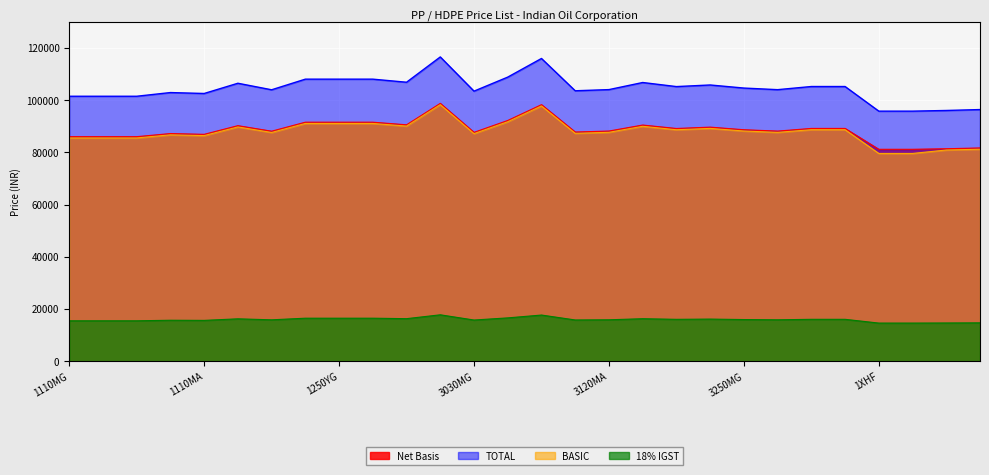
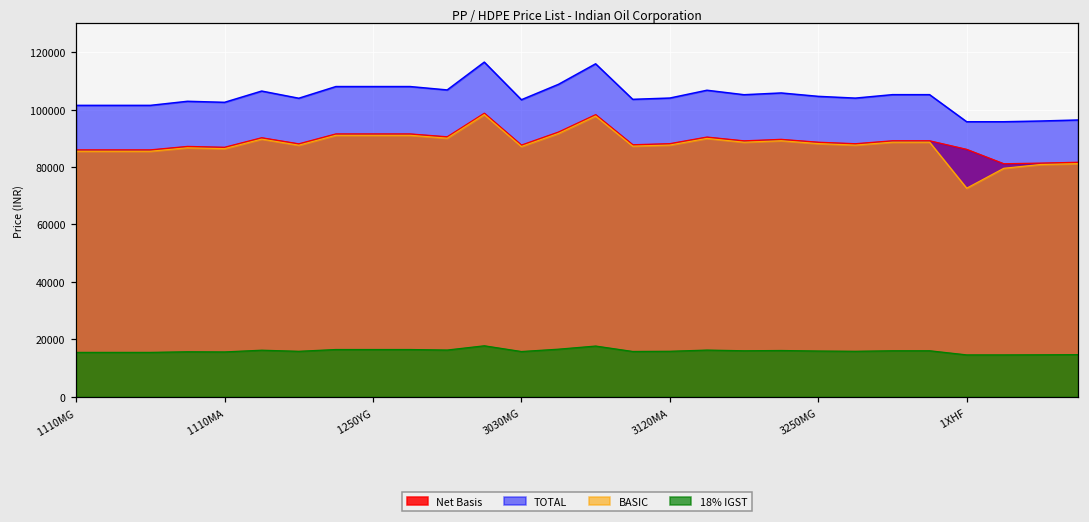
  {
    "Net Basis": {
-     "1XHF": 81000
+     "1XHF": 86000
    },
    "TOTAL": {
      "1110MG": 101000,
      "1110MA": 103000,
      "1250YG": 108000,
      "3030MG": 103000,
      "3120MA": 104000,
      "3250MG": 105000,
      "1XHF": 96000
    },
    "BASIC": {
-     "1XHF": 80000
+     "1XHF": 73000
    },
    "18% IGST": {
      "1110MG": 15000,
      "1110MA": 16000,
      "1250YG": 16000,
      "3030MG": 16000,
      "3120MA": 16000,
      "3250MG": 16000,
      "1XHF": 15000
    }
  }
